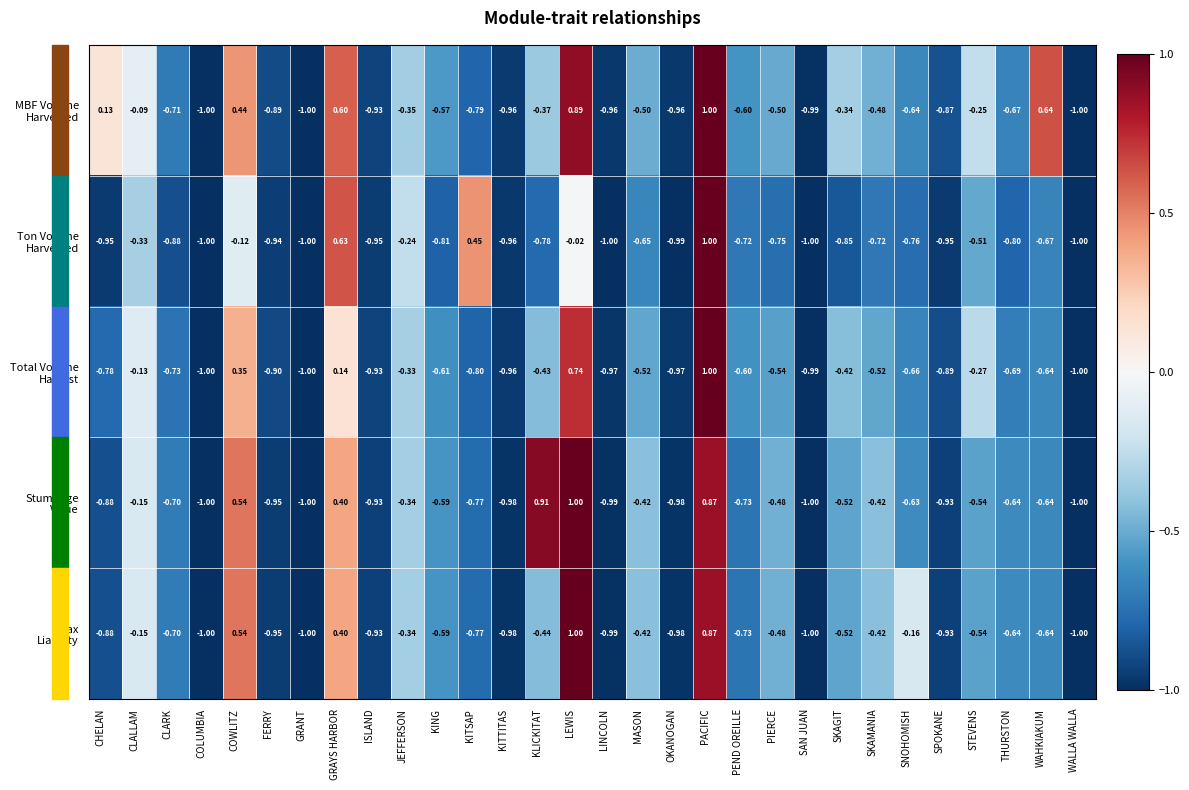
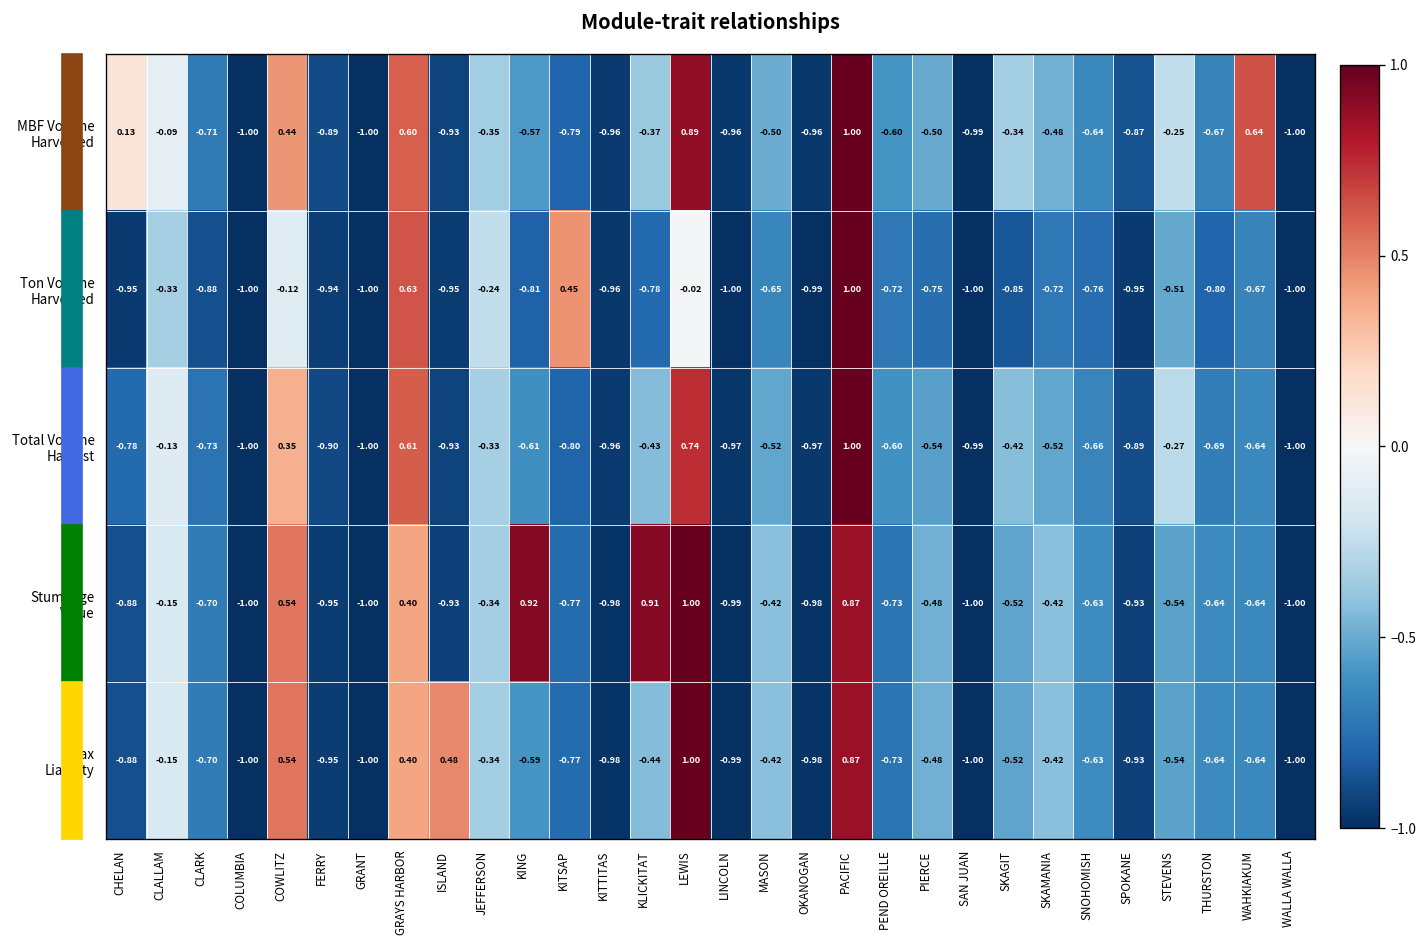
  {
    "MBF Volume Harvested": {
      "CHELAN": 0.13,
      "CLALLAM": -0.09,
      "CLARK": -0.71,
      "COLUMBIA": -1.00,
      "COWLITZ": 0.44,
      "FERRY": -0.89,
      "GRANT": -1.00,
      "GRAYS HARBOR": 0.60,
      "ISLAND": -0.93,
      "JEFFERSON": -0.35,
      "KING": -0.57,
      "KITSAP": -0.79,
      "KITTITAS": -0.96,
      "KLICKITAT": -0.37,
      "LEWIS": 0.89,
      "LINCOLN": -0.96,
      "MASON": -0.50,
      "OKANOGAN": -0.96,
      "PACIFIC": 1.00,
      "PEND OREILLE": -0.60,
      "PIERCE": -0.50,
      "SAN JUAN": -0.99,
      "SKAGIT": -0.34,
      "SKAMANIA": -0.48,
      "SNOHOMISH": -0.64,
      "SPOKANE": -0.87,
      "STEVENS": -0.25,
      "THURSTON": -0.67,
      "WAHKIAKUM": 0.64,
      "WALLA WALLA": -1.00
    },
    "Ton Volume Harvested": {
      "CHELAN": -0.95,
      "CLALLAM": -0.33,
      "CLARK": -0.88,
      "COLUMBIA": -1.00,
      "COWLITZ": -0.12,
      "FERRY": -0.94,
      "GRANT": -1.00,
      "GRAYS HARBOR": 0.63,
      "ISLAND": -0.95,
      "JEFFERSON": -0.24,
      "KING": -0.81,
      "KITSAP": 0.45,
      "KITTITAS": -0.96,
      "KLICKITAT": -0.78,
      "LEWIS": -0.02,
      "LINCOLN": -1.00,
      "MASON": -0.65,
      "OKANOGAN": -0.99,
      "PACIFIC": 1.00,
      "PEND OREILLE": -0.72,
      "PIERCE": -0.75,
      "SAN JUAN": -1.00,
      "SKAGIT": -0.85,
      "SKAMANIA": -0.72,
      "SNOHOMISH": -0.76,
      "SPOKANE": -0.95,
      "STEVENS": -0.51,
      "THURSTON": -0.80,
      "WAHKIAKUM": -0.67,
      "WALLA WALLA": -1.00
    },
    "Total Volume Harvest": {
      "CHELAN": -0.78,
      "CLALLAM": -0.13,
      "CLARK": -0.73,
      "COLUMBIA": -1.00,
      "COWLITZ": 0.35,
      "FERRY": -0.90,
      "GRANT": -1.00,
-     "GRAYS HARBOR": 0.14,
+     "GRAYS HARBOR": 0.61,
      "ISLAND": -0.93,
      "JEFFERSON": -0.33,
      "KING": -0.61,
      "KITSAP": -0.80,
      "KITTITAS": -0.96,
      "KLICKITAT": -0.43,
      "LEWIS": 0.74,
      "LINCOLN": -0.97,
      "MASON": -0.52,
      "OKANOGAN": -0.97,
      "PACIFIC": 1.00,
      "PEND OREILLE": -0.60,
      "PIERCE": -0.54,
      "SAN JUAN": -0.99,
      "SKAGIT": -0.42,
      "SKAMANIA": -0.52,
      "SNOHOMISH": -0.66,
      "SPOKANE": -0.89,
      "STEVENS": -0.27,
      "THURSTON": -0.69,
      "WAHKIAKUM": -0.64,
      "WALLA WALLA": -1.00
    },
    "Stumpage Value": {
      "CHELAN": -0.88,
      "CLALLAM": -0.15,
      "CLARK": -0.70,
      "COLUMBIA": -1.00,
      "COWLITZ": 0.54,
      "FERRY": -0.95,
      "GRANT": -1.00,
      "GRAYS HARBOR": 0.40,
      "ISLAND": -0.93,
      "JEFFERSON": -0.34,
-     "KING": -0.59,
+     "KING": 0.92,
      "KITSAP": -0.77,
      "KITTITAS": -0.98,
      "KLICKITAT": 0.91,
      "LEWIS": 1.00,
      "LINCOLN": -0.99,
      "MASON": -0.42,
      "OKANOGAN": -0.98,
      "PACIFIC": 0.87,
      "PEND OREILLE": -0.73,
      "PIERCE": -0.48,
      "SAN JUAN": -1.00,
      "SKAGIT": -0.52,
      "SKAMANIA": -0.42,
      "SNOHOMISH": -0.63,
      "SPOKANE": -0.93,
      "STEVENS": -0.54,
      "THURSTON": -0.64,
      "WAHKIAKUM": -0.64,
      "WALLA WALLA": -1.00
    },
    "Tax Liability": {
      "CHELAN": -0.88,
      "CLALLAM": -0.15,
      "CLARK": -0.70,
      "COLUMBIA": -1.00,
      "COWLITZ": 0.54,
      "FERRY": -0.95,
      "GRANT": -1.00,
      "GRAYS HARBOR": 0.40,
-     "ISLAND": -0.93,
+     "ISLAND": 0.48,
      "JEFFERSON": -0.34,
      "KING": -0.59,
      "KITSAP": -0.77,
      "KITTITAS": -0.98,
      "KLICKITAT": -0.44,
      "LEWIS": 1.00,
      "LINCOLN": -0.99,
      "MASON": -0.42,
      "OKANOGAN": -0.98,
      "PACIFIC": 0.87,
      "PEND OREILLE": -0.73,
      "PIERCE": -0.48,
      "SAN JUAN": -1.00,
      "SKAGIT": -0.52,
      "SKAMANIA": -0.42,
-     "SNOHOMISH": -0.16,
+     "SNOHOMISH": -0.63,
      "SPOKANE": -0.93,
      "STEVENS": -0.54,
      "THURSTON": -0.64,
      "WAHKIAKUM": -0.64,
      "WALLA WALLA": -1.00
    }
  }
